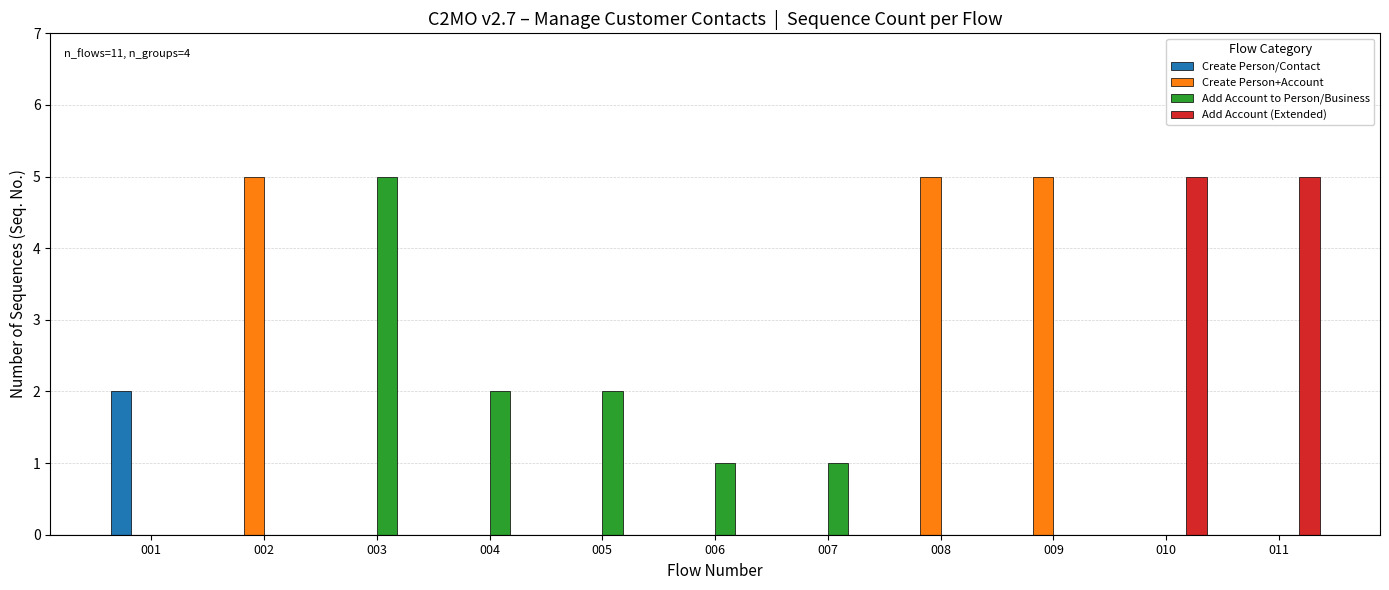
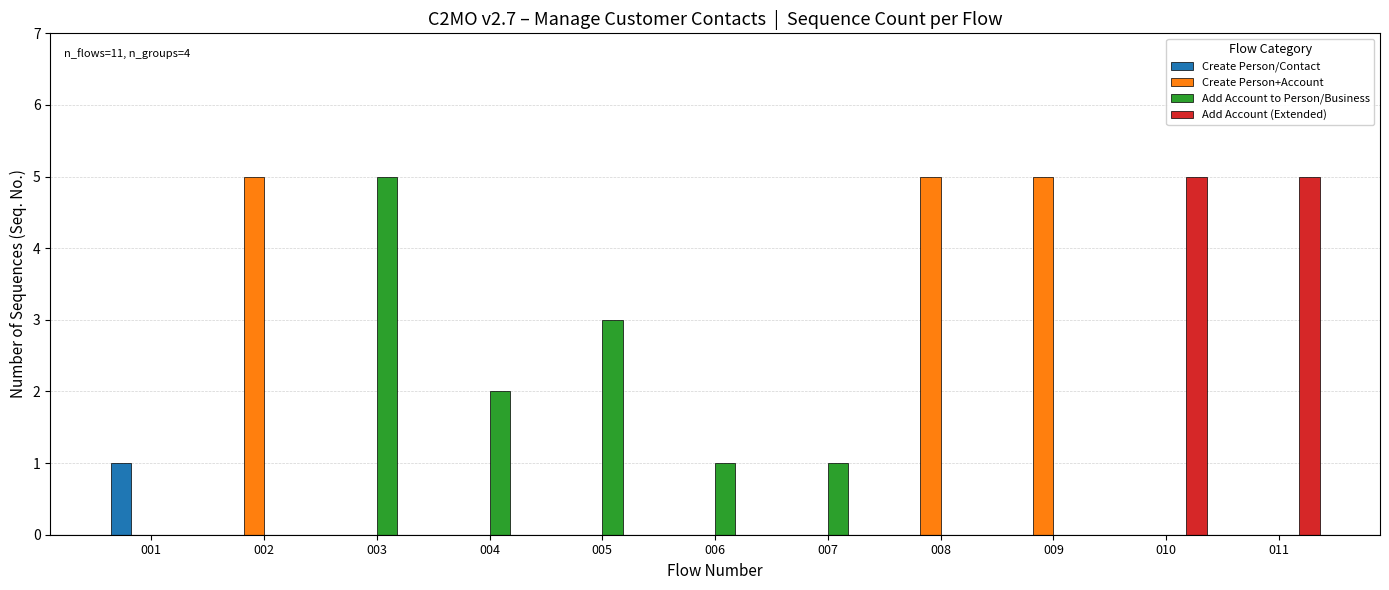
  {
    "Create Person/Contact": {
-     "001": 2,
+     "001": 1,
      "002": 0,
      "003": 0,
      "004": 0,
      "005": 0,
      "006": 0,
      "007": 0,
      "008": 0,
      "009": 0,
      "010": 0,
      "011": 0
    },
    "Create Person+Account": {
      "001": 0,
      "002": 5,
      "003": 0,
      "004": 0,
      "005": 0,
      "006": 0,
      "007": 0,
      "008": 5,
      "009": 5,
      "010": 0,
      "011": 0
    },
    "Add Account to Person/Business": {
      "001": 0,
      "002": 0,
      "003": 5,
      "004": 2,
-     "005": 2,
+     "005": 3,
      "006": 1,
      "007": 1,
      "008": 0,
      "009": 0,
      "010": 0,
      "011": 0
    },
    "Add Account (Extended)": {
      "001": 0,
      "002": 0,
      "003": 0,
      "004": 0,
      "005": 0,
      "006": 0,
      "007": 0,
      "008": 0,
      "009": 0,
      "010": 5,
      "011": 5
    }
  }
